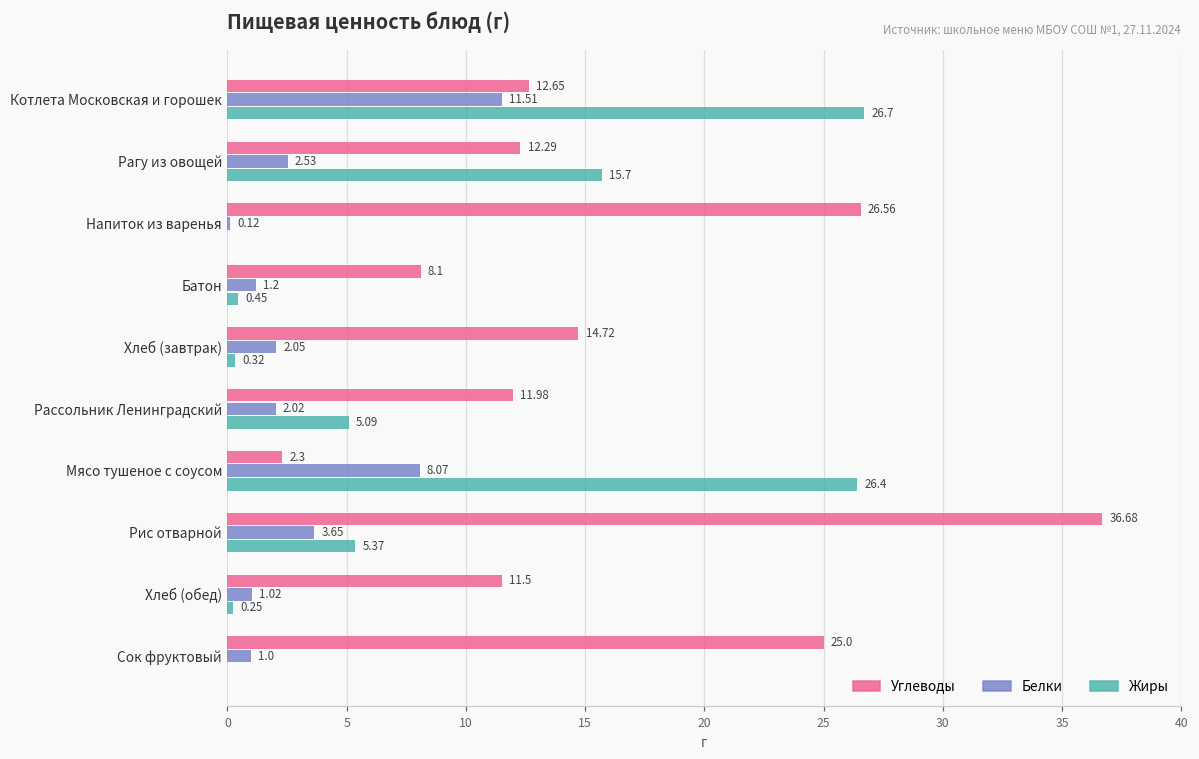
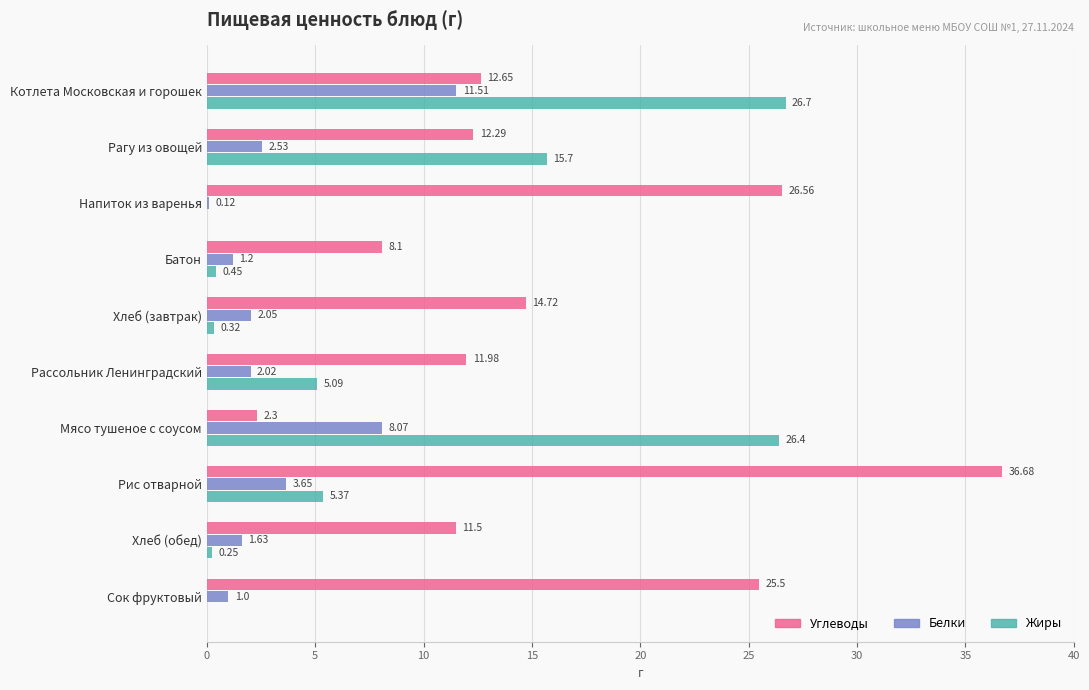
  {
    "Углеводы": {
      "Котлета Московская и горошек": 12.65,
      "Рагу из овощей": 12.29,
      "Напиток из варенья": 26.56,
      "Батон": 8.1,
      "Хлеб (завтрак)": 14.72,
      "Рассольник Ленинградский": 11.98,
      "Мясо тушеное с соусом": 2.3,
      "Рис отварной": 36.68,
      "Хлеб (обед)": 11.5,
-     "Сок фруктовый": 25.0
+     "Сок фруктовый": 25.5
    },
    "Белки": {
      "Котлета Московская и горошек": 11.51,
      "Рагу из овощей": 2.53,
      "Напиток из варенья": 0.12,
      "Батон": 1.2,
      "Хлеб (завтрак)": 2.05,
      "Рассольник Ленинградский": 2.02,
      "Мясо тушеное с соусом": 8.07,
      "Рис отварной": 3.65,
-     "Хлеб (обед)": 1.02,
+     "Хлеб (обед)": 1.63,
      "Сок фруктовый": 1.0
    },
    "Жиры": {
      "Котлета Московская и горошек": 26.7,
      "Рагу из овощей": 15.7,
      "Батон": 0.45,
      "Хлеб (завтрак)": 0.32,
      "Рассольник Ленинградский": 5.09,
      "Мясо тушеное с соусом": 26.4,
      "Рис отварной": 5.37,
      "Хлеб (обед)": 0.25
    }
  }
